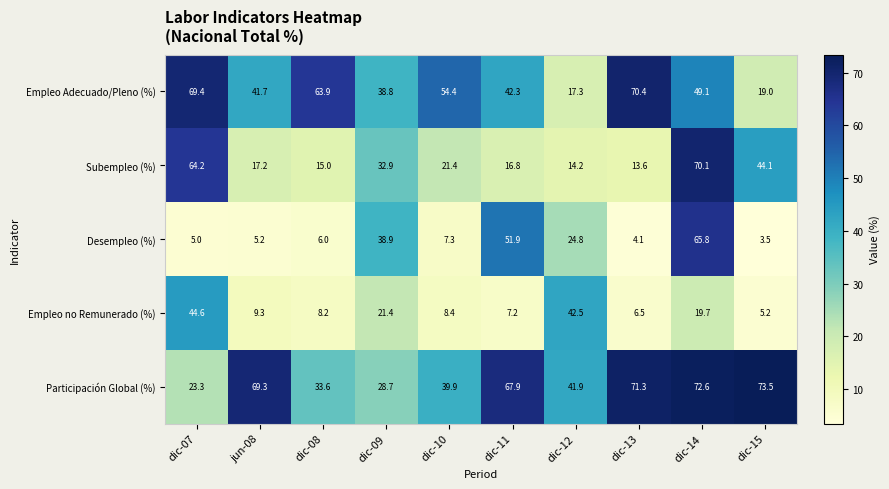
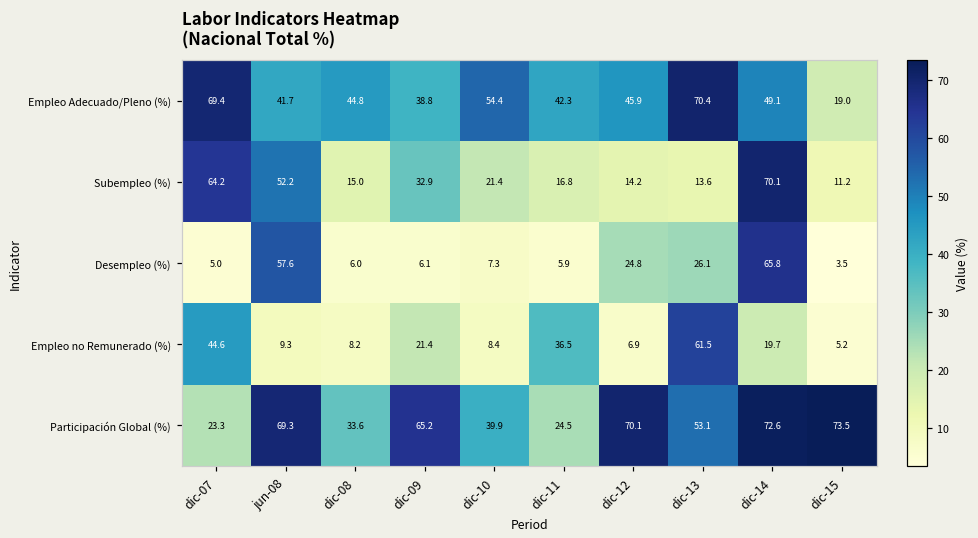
  {
    "Empleo Adecuado/Pleno (%)": {
      "dic-07": 69.4,
      "jun-08": 41.7,
-     "dic-08": 63.9,
+     "dic-08": 44.8,
      "dic-09": 38.8,
      "dic-10": 54.4,
      "dic-11": 42.3,
-     "dic-12": 17.3,
+     "dic-12": 45.9,
      "dic-13": 70.4,
      "dic-14": 49.1,
      "dic-15": 19.0
    },
    "Subempleo (%)": {
      "dic-07": 64.2,
-     "jun-08": 17.2,
+     "jun-08": 52.2,
      "dic-08": 15.0,
      "dic-09": 32.9,
      "dic-10": 21.4,
      "dic-11": 16.8,
      "dic-12": 14.2,
      "dic-13": 13.6,
      "dic-14": 70.1,
-     "dic-15": 44.1
+     "dic-15": 11.2
    },
    "Desempleo (%)": {
      "dic-07": 5.0,
-     "jun-08": 5.2,
+     "jun-08": 57.6,
      "dic-08": 6.0,
-     "dic-09": 38.9,
+     "dic-09": 6.1,
      "dic-10": 7.3,
-     "dic-11": 51.9,
+     "dic-11": 5.9,
      "dic-12": 24.8,
-     "dic-13": 4.1,
+     "dic-13": 26.1,
      "dic-14": 65.8,
      "dic-15": 3.5
    },
    "Empleo no Remunerado (%)": {
      "dic-07": 44.6,
      "jun-08": 9.3,
      "dic-08": 8.2,
      "dic-09": 21.4,
      "dic-10": 8.4,
-     "dic-11": 7.2,
-     "dic-12": 42.5,
-     "dic-13": 6.5,
+     "dic-11": 36.5,
+     "dic-12": 6.9,
+     "dic-13": 61.5,
      "dic-14": 19.7,
      "dic-15": 5.2
    },
    "Participación Global (%)": {
      "dic-07": 23.3,
      "jun-08": 69.3,
      "dic-08": 33.6,
-     "dic-09": 28.7,
+     "dic-09": 65.2,
      "dic-10": 39.9,
-     "dic-11": 67.9,
-     "dic-12": 41.9,
-     "dic-13": 71.3,
+     "dic-11": 24.5,
+     "dic-12": 70.1,
+     "dic-13": 53.1,
      "dic-14": 72.6,
      "dic-15": 73.5
    }
  }
